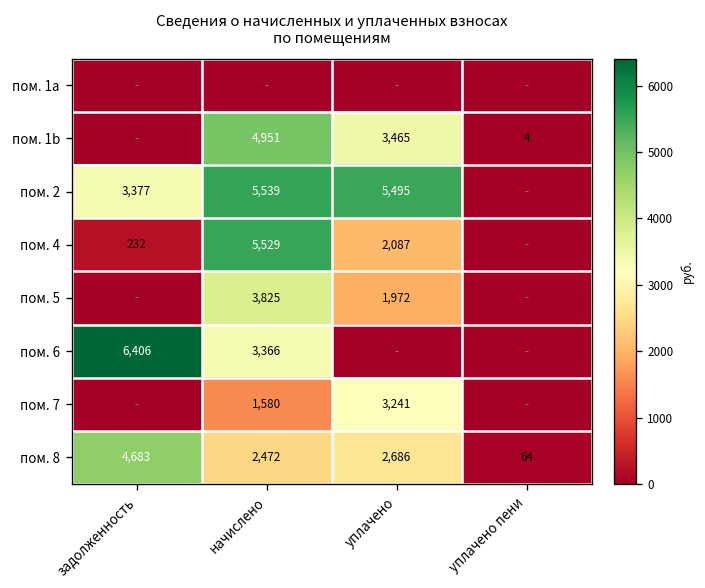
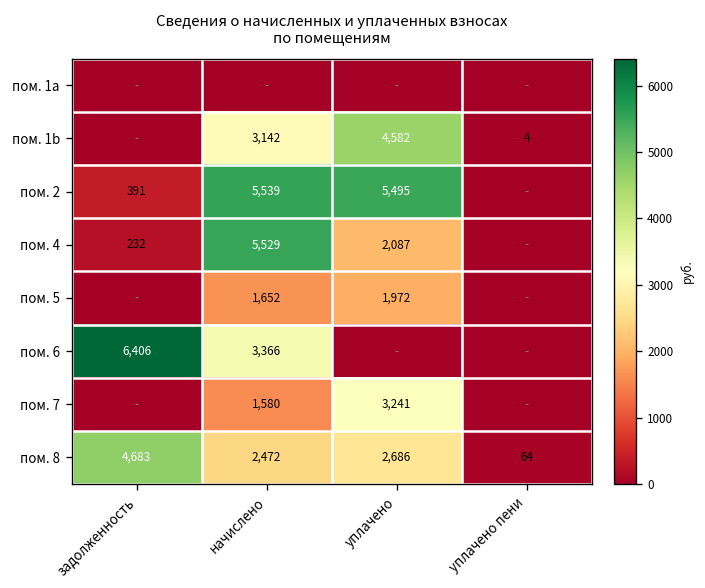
  {
    "пом. 1b": {
-     "начислено": "4,951",
-     "уплачено": "3,465",
+     "начислено": "3,142",
+     "уплачено": "4,582",
      "уплачено пени": "4"
    },
    "пом. 2": {
-     "задолженность": "3,377",
+     "задолженность": "391",
      "начислено": "5,539",
      "уплачено": "5,495"
    },
    "пом. 4": {
      "задолженность": "232",
      "начислено": "5,529",
      "уплачено": "2,087"
    },
    "пом. 5": {
-     "начислено": "3,825",
+     "начислено": "1,652",
      "уплачено": "1,972"
    },
    "пом. 6": {
      "задолженность": "6,406",
      "начислено": "3,366"
    },
    "пом. 7": {
      "начислено": "1,580",
      "уплачено": "3,241"
    },
    "пом. 8": {
      "задолженность": "4,683",
      "начислено": "2,472",
      "уплачено": "2,686",
      "уплачено пени": "64"
    }
  }
